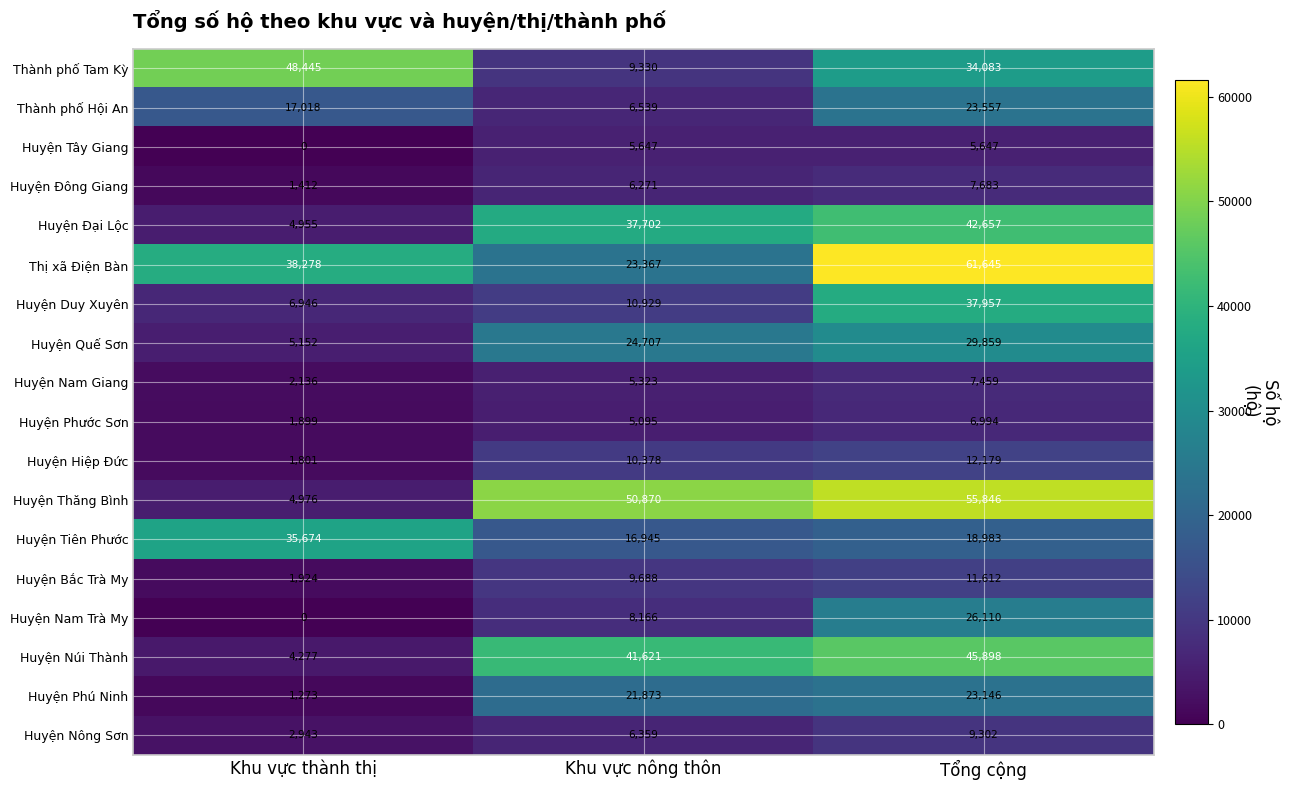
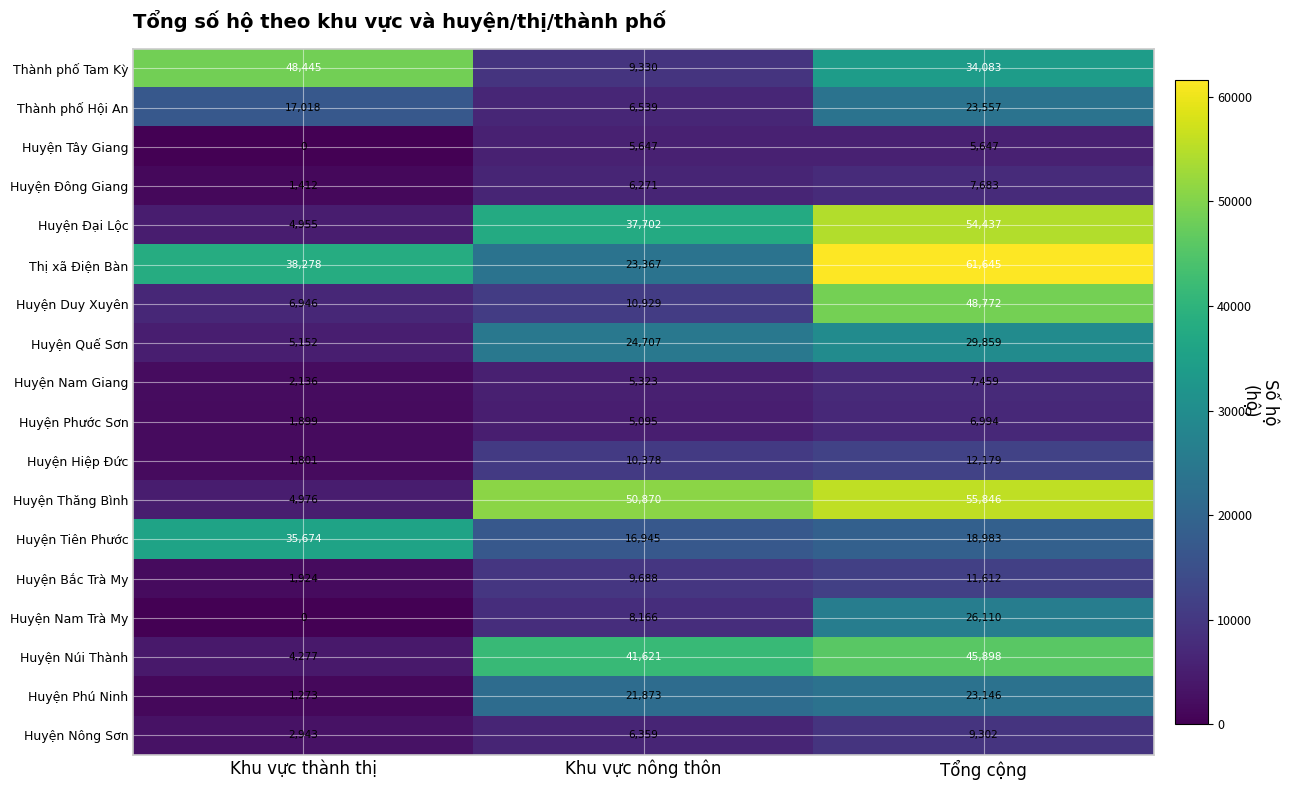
  {
    "Thành phố Tam Kỳ": {
      "Khu vực thành thị": "48,445",
      "Khu vực nông thôn": "9,330",
      "Tổng cộng": "34,083"
    },
    "Thành phố Hội An": {
      "Khu vực thành thị": "17,018",
      "Khu vực nông thôn": "6,539",
      "Tổng cộng": "23,557"
    },
    "Huyện Tây Giang": {
      "Khu vực thành thị": "0",
      "Khu vực nông thôn": "5,647",
      "Tổng cộng": "5,647"
    },
    "Huyện Đông Giang": {
      "Khu vực thành thị": "1,412",
      "Khu vực nông thôn": "6,271",
      "Tổng cộng": "7,683"
    },
    "Huyện Đại Lộc": {
      "Khu vực thành thị": "4,955",
      "Khu vực nông thôn": "37,702",
-     "Tổng cộng": "42,657"
+     "Tổng cộng": "54,437"
    },
    "Thị xã Điện Bàn": {
      "Khu vực thành thị": "38,278",
      "Khu vực nông thôn": "23,367",
      "Tổng cộng": "61,645"
    },
    "Huyện Duy Xuyên": {
      "Khu vực thành thị": "6,946",
      "Khu vực nông thôn": "10,929",
-     "Tổng cộng": "37,957"
+     "Tổng cộng": "48,772"
    },
    "Huyện Quế Sơn": {
      "Khu vực thành thị": "5,152",
      "Khu vực nông thôn": "24,707",
      "Tổng cộng": "29,859"
    },
    "Huyện Nam Giang": {
      "Khu vực thành thị": "2,136",
      "Khu vực nông thôn": "5,323",
      "Tổng cộng": "7,459"
    },
    "Huyện Phước Sơn": {
      "Khu vực thành thị": "1,899",
      "Khu vực nông thôn": "5,095",
      "Tổng cộng": "6,994"
    },
    "Huyện Hiệp Đức": {
      "Khu vực thành thị": "1,801",
      "Khu vực nông thôn": "10,378",
      "Tổng cộng": "12,179"
    },
    "Huyện Thăng Bình": {
      "Khu vực thành thị": "4,976",
      "Khu vực nông thôn": "50,870",
      "Tổng cộng": "55,846"
    },
    "Huyện Tiên Phước": {
      "Khu vực thành thị": "35,674",
      "Khu vực nông thôn": "16,945",
      "Tổng cộng": "18,983"
    },
    "Huyện Bắc Trà My": {
      "Khu vực thành thị": "1,924",
      "Khu vực nông thôn": "9,688",
      "Tổng cộng": "11,612"
    },
    "Huyện Nam Trà My": {
      "Khu vực thành thị": "0",
      "Khu vực nông thôn": "8,166",
      "Tổng cộng": "26,110"
    },
    "Huyện Núi Thành": {
      "Khu vực thành thị": "4,277",
      "Khu vực nông thôn": "41,621",
      "Tổng cộng": "45,898"
    },
    "Huyện Phú Ninh": {
      "Khu vực thành thị": "1,273",
      "Khu vực nông thôn": "21,873",
      "Tổng cộng": "23,146"
    },
    "Huyện Nông Sơn": {
      "Khu vực thành thị": "2,943",
      "Khu vực nông thôn": "6,359",
      "Tổng cộng": "9,302"
    }
  }
